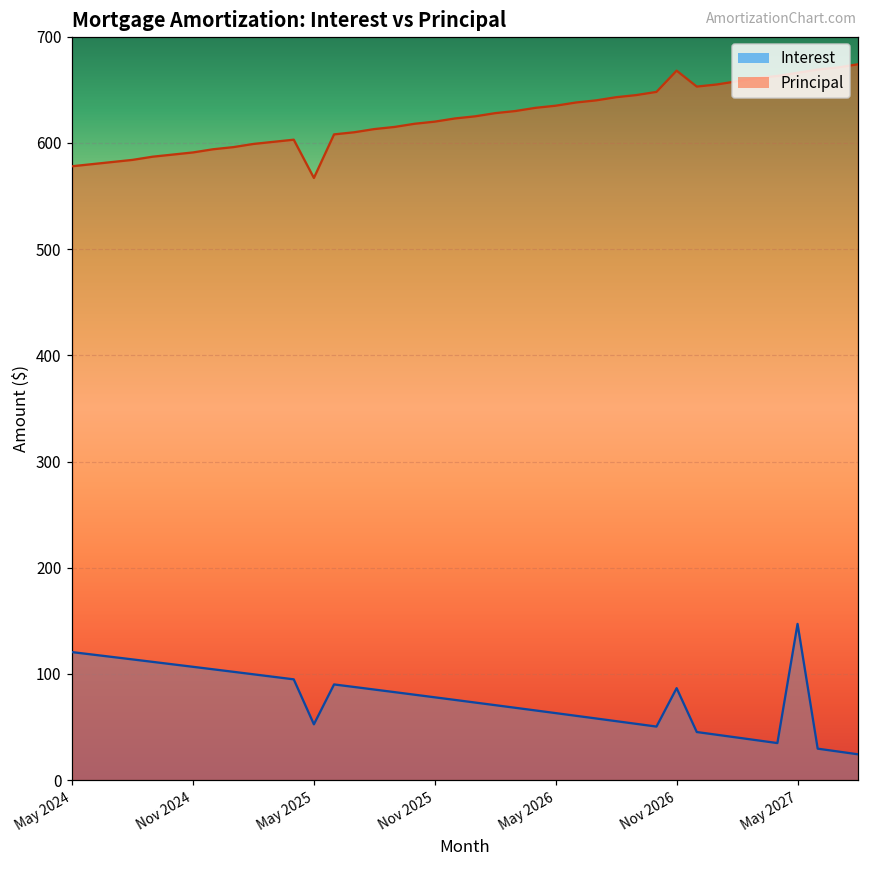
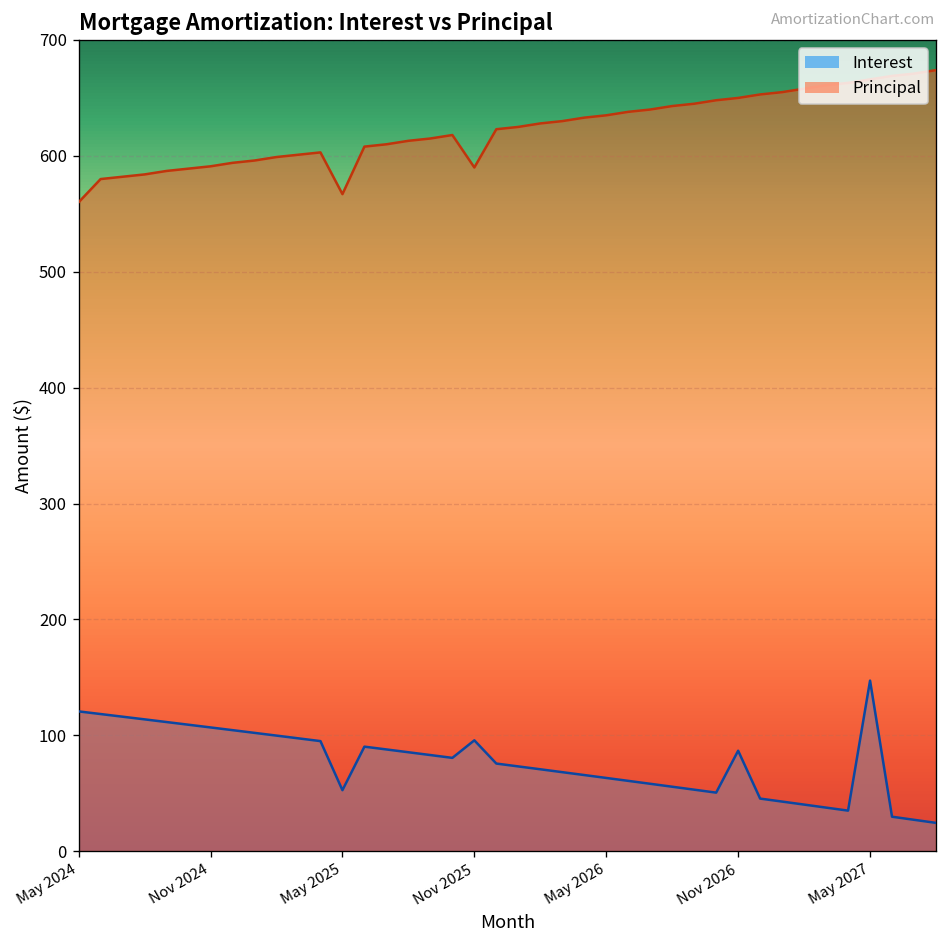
  {
    "Interest": {
      "May 2024": 120,
      "Nov 2024": 110,
      "May 2025": 50,
-     "Nov 2025": 80,
+     "Nov 2025": 100,
      "May 2026": 60,
      "Nov 2026": 90,
      "May 2027": 150
    },
    "Principal": {
-     "May 2024": 580,
+     "May 2024": 560,
      "Nov 2024": 590,
      "May 2025": 570,
-     "Nov 2025": 620,
+     "Nov 2025": 590,
      "May 2026": 640,
-     "Nov 2026": 670
+     "Nov 2026": 650
    }
  }
